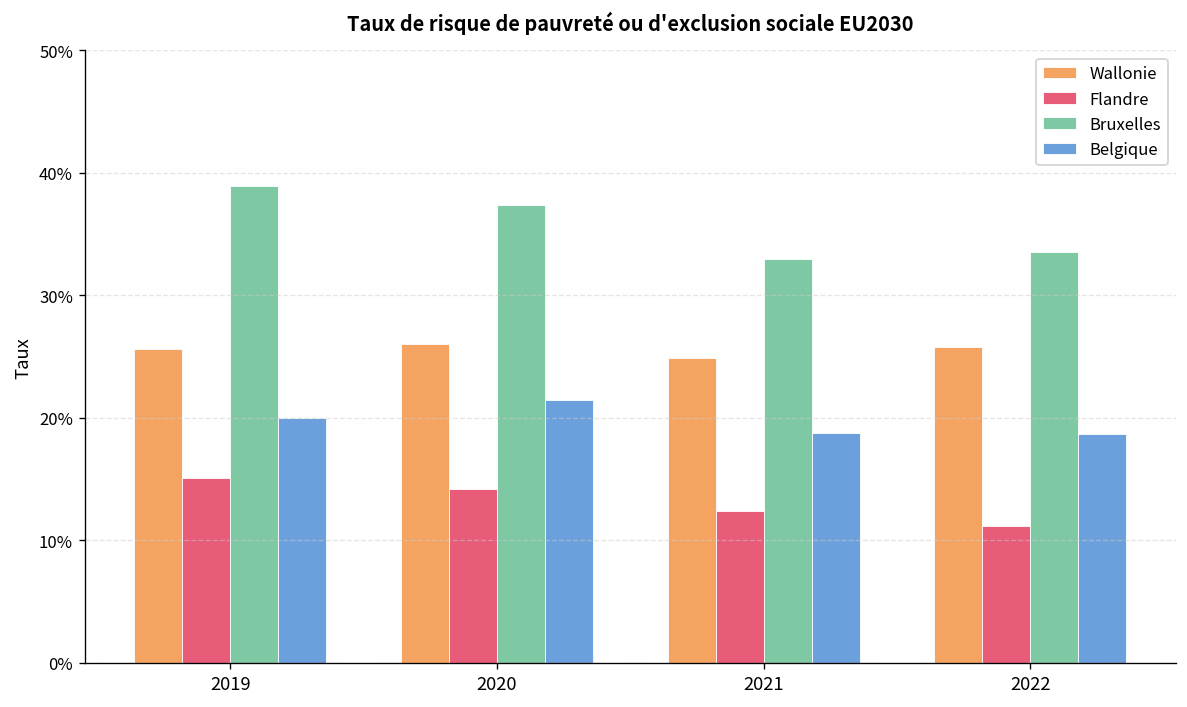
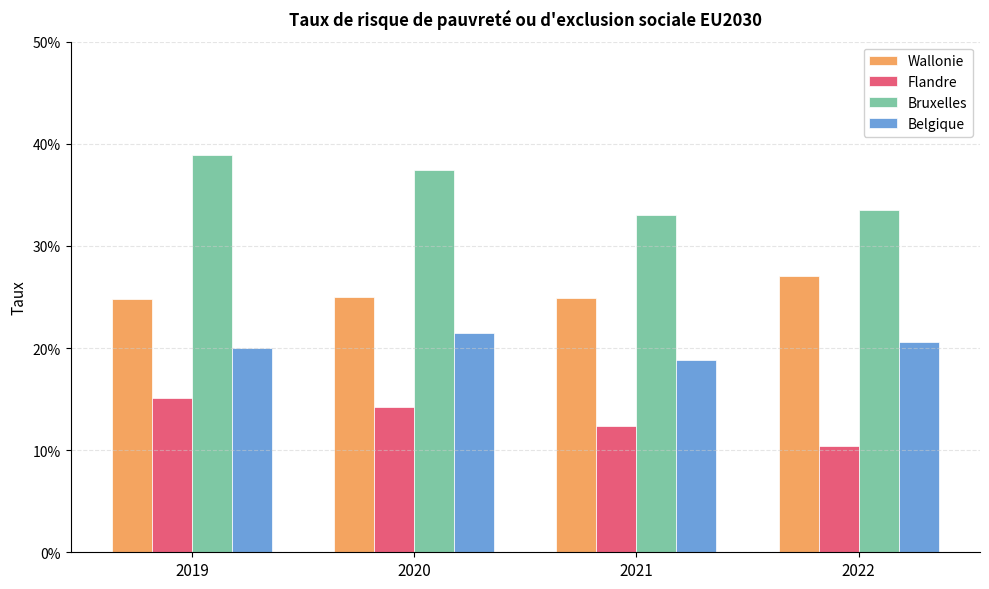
  {
    "Wallonie": {
-     "2019": "25.6%",
-     "2020": "26.0%",
+     "2019": "24.8%",
+     "2020": "25.0%",
      "2021": "24.9%",
-     "2022": "25.8%"
+     "2022": "27.1%"
    },
    "Flandre": {
      "2019": "15.1%",
      "2020": "14.2%",
      "2021": "12.4%",
-     "2022": "11.2%"
+     "2022": "10.4%"
    },
    "Bruxelles": {
      "2019": "38.9%",
      "2020": "37.4%",
      "2021": "33.0%",
      "2022": "33.5%"
    },
    "Belgique": {
      "2019": "20.0%",
      "2020": "21.5%",
      "2021": "18.8%",
-     "2022": "18.7%"
+     "2022": "20.6%"
    }
  }
